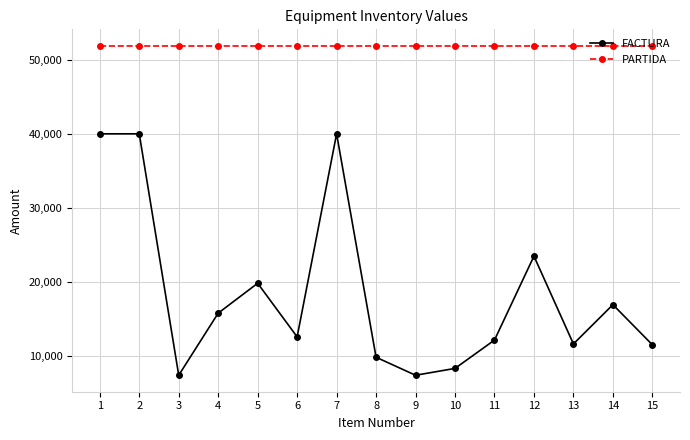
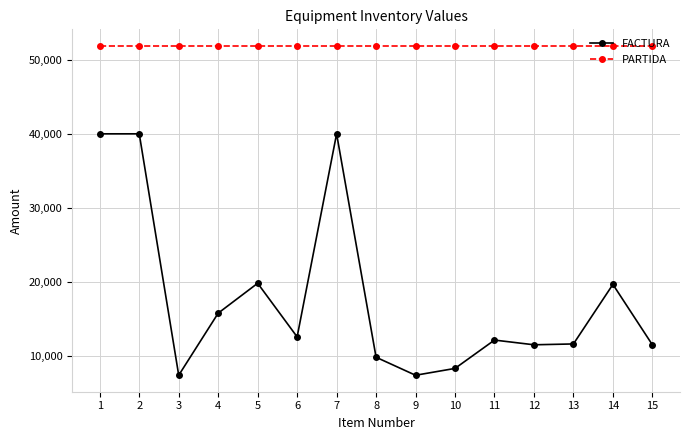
  {
    "FACTURA": {
      "1": "40,000",
      "2": "40,000",
      "3": "7,000",
      "4": "16,000",
      "5": "20,000",
      "6": "13,000",
      "7": "40,000",
      "8": "10,000",
      "9": "7,000",
      "10": "8,000",
      "11": "12,000",
-     "12": "23,000",
+     "12": "11,000",
      "13": "12,000",
-     "14": "17,000",
+     "14": "20,000",
      "15": "11,000"
    },
    "PARTIDA": {
      "1": "52,000",
      "2": "52,000",
      "3": "52,000",
      "4": "52,000",
      "5": "52,000",
      "6": "52,000",
      "7": "52,000",
      "8": "52,000",
      "9": "52,000",
      "10": "52,000",
      "11": "52,000",
      "12": "52,000",
      "13": "52,000",
      "14": "52,000",
      "15": "52,000"
    }
  }
